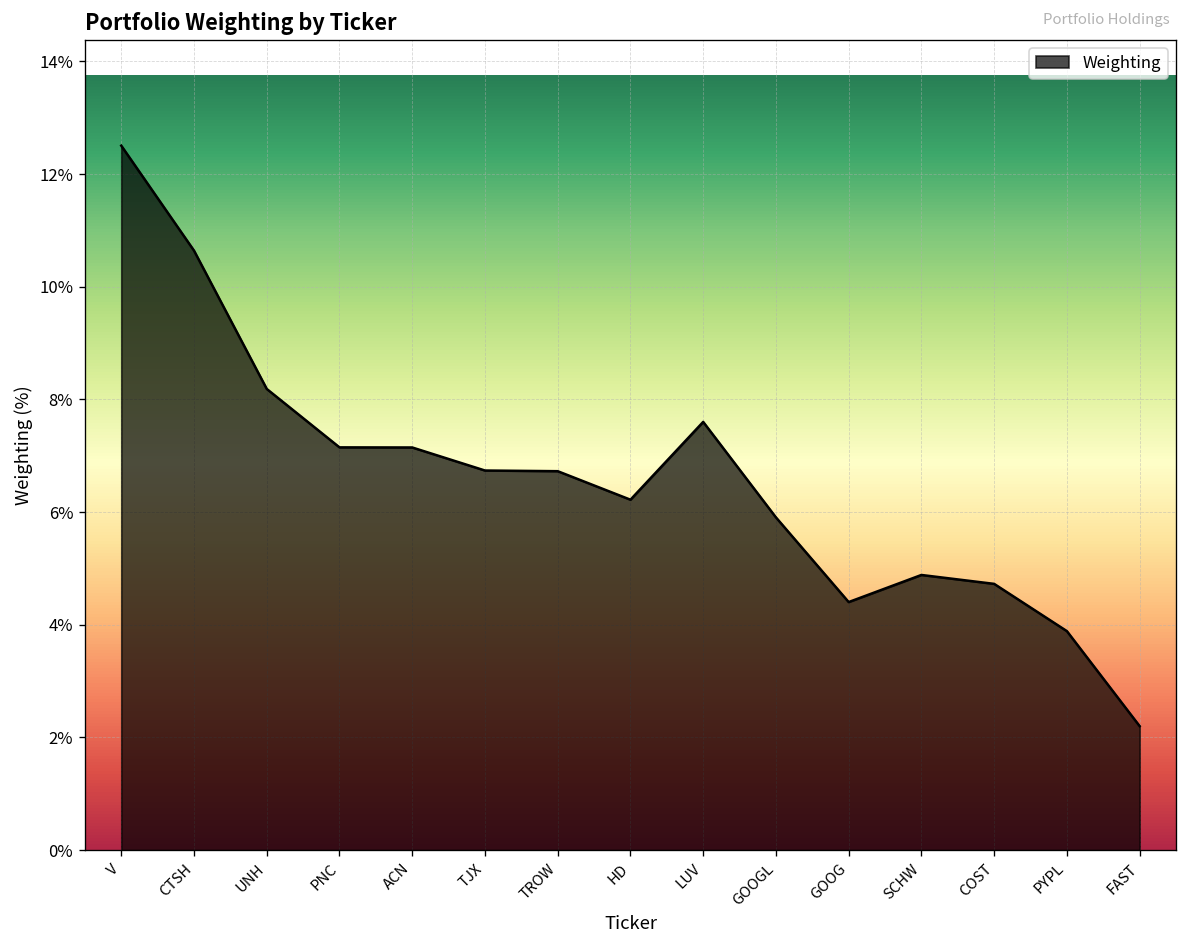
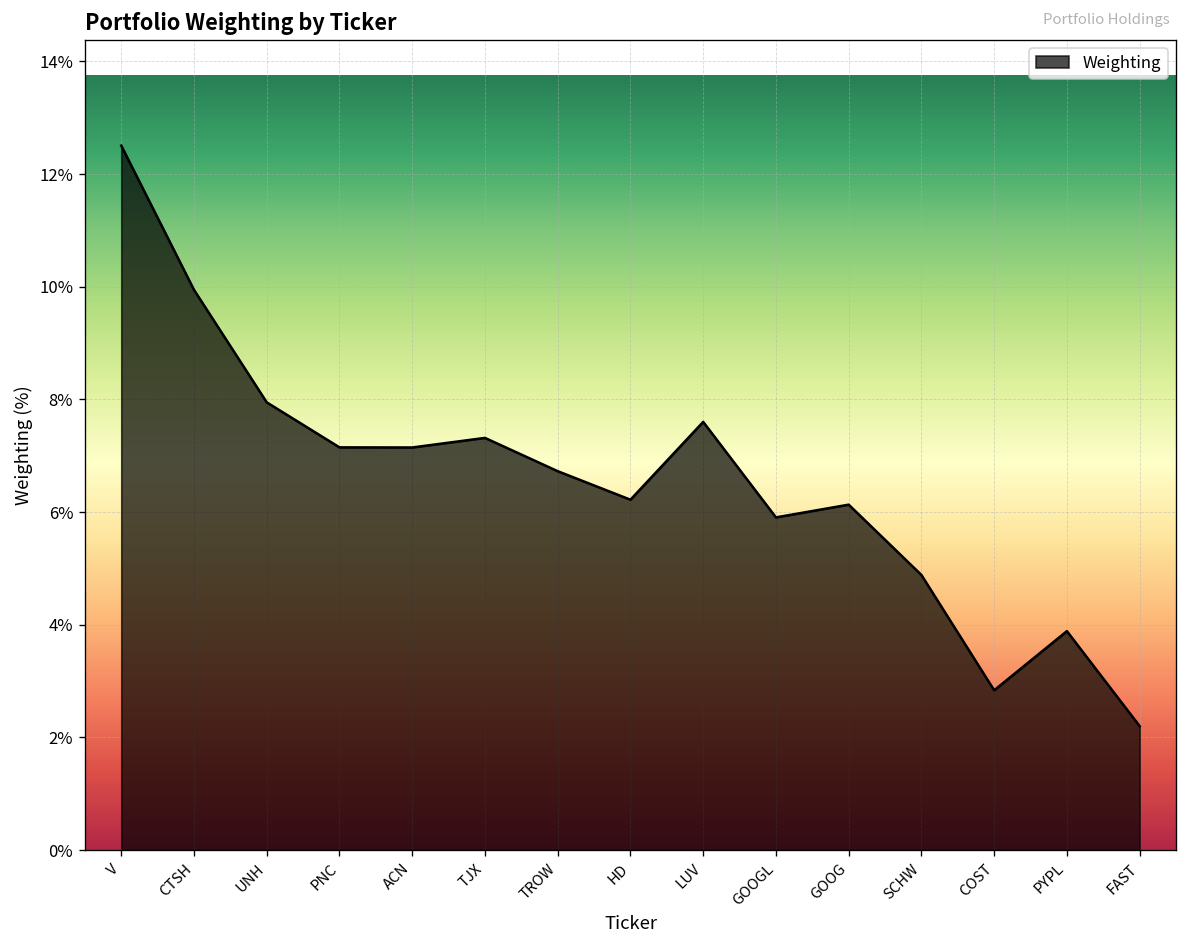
  {
    "V": "12.5%",
-   "CTSH": "10.6%",
-   "UNH": "8.2%",
+   "CTSH": "9.9%",
+   "UNH": "7.9%",
    "PNC": "7.2%",
    "ACN": "7.1%",
-   "TJX": "6.7%",
+   "TJX": "7.3%",
    "TROW": "6.7%",
    "HD": "6.2%",
    "LUV": "7.6%",
    "GOOGL": "5.9%",
-   "GOOG": "4.4%",
+   "GOOG": "6.1%",
    "SCHW": "4.9%",
-   "COST": "4.7%",
+   "COST": "2.8%",
    "PYPL": "3.9%",
    "FAST": "2.2%"
  }
